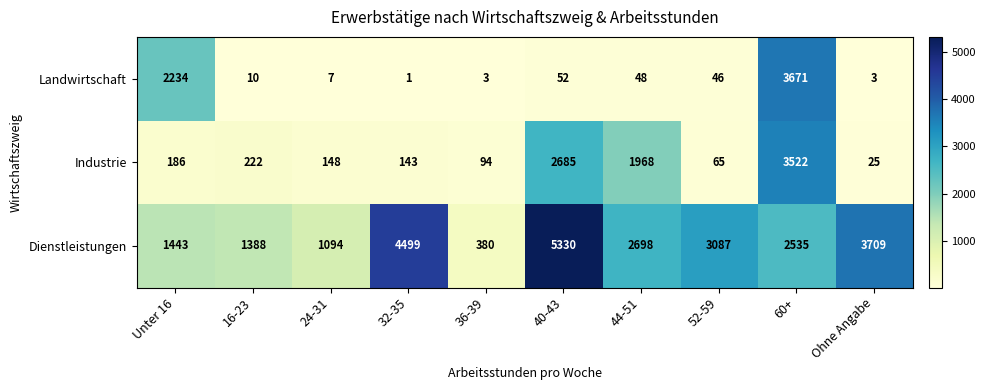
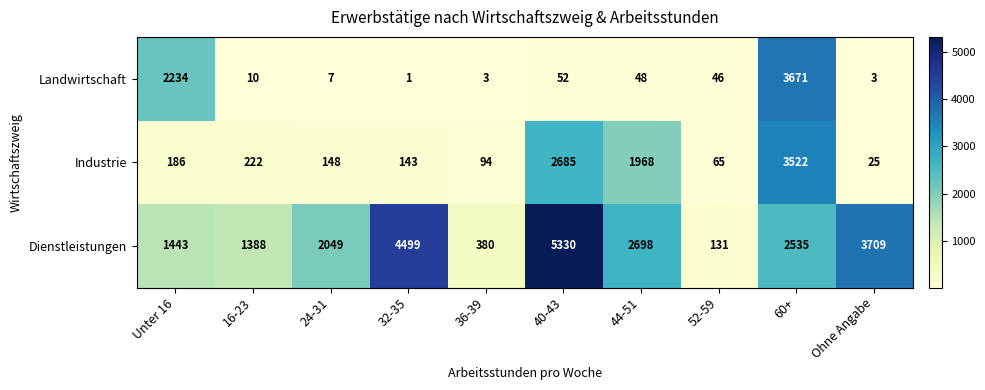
  {
    "Landwirtschaft": {
      "Unter 16": 2234,
      "16-23": 10,
      "24-31": 7,
      "32-35": 1,
      "36-39": 3,
      "40-43": 52,
      "44-51": 48,
      "52-59": 46,
      "60+": 3671,
      "Ohne Angabe": 3
    },
    "Industrie": {
      "Unter 16": 186,
      "16-23": 222,
      "24-31": 148,
      "32-35": 143,
      "36-39": 94,
      "40-43": 2685,
      "44-51": 1968,
      "52-59": 65,
      "60+": 3522,
      "Ohne Angabe": 25
    },
    "Dienstleistungen": {
      "Unter 16": 1443,
      "16-23": 1388,
-     "24-31": 1094,
+     "24-31": 2049,
      "32-35": 4499,
      "36-39": 380,
      "40-43": 5330,
      "44-51": 2698,
-     "52-59": 3087,
+     "52-59": 131,
      "60+": 2535,
      "Ohne Angabe": 3709
    }
  }
